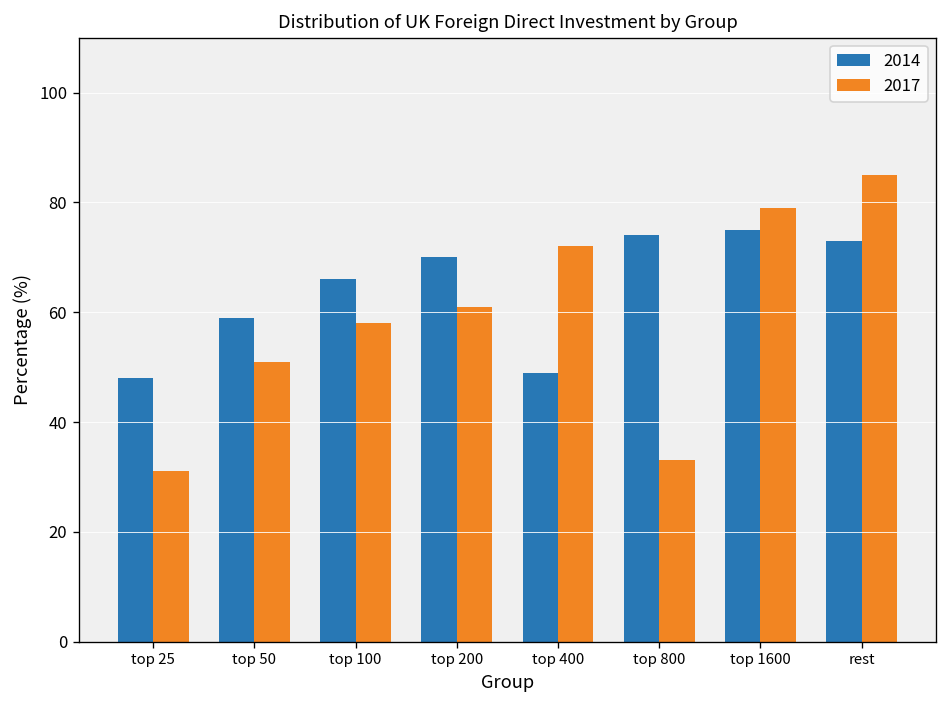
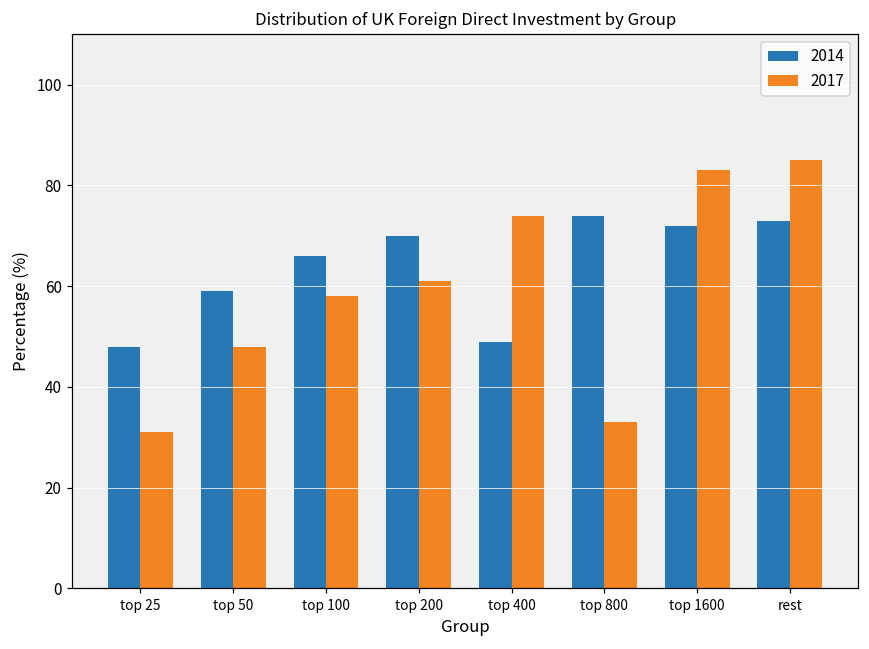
  {
    "2014": {
      "top 25": 48,
      "top 50": 59,
      "top 100": 66,
      "top 200": 70,
      "top 400": 49,
      "top 800": 74,
-     "top 1600": 75,
+     "top 1600": 72,
      "rest": 73
    },
    "2017": {
      "top 25": 31,
-     "top 50": 51,
+     "top 50": 48,
      "top 100": 58,
      "top 200": 61,
-     "top 400": 72,
+     "top 400": 74,
      "top 800": 33,
-     "top 1600": 79,
+     "top 1600": 83,
      "rest": 85
    }
  }
